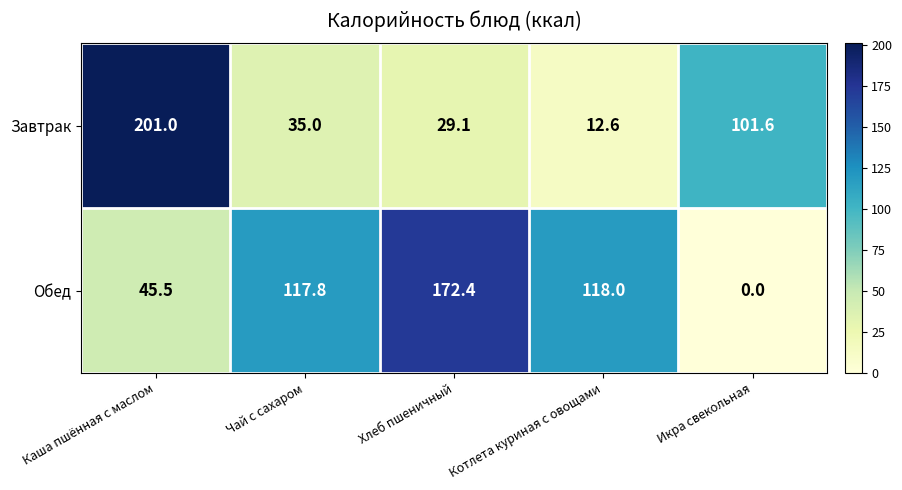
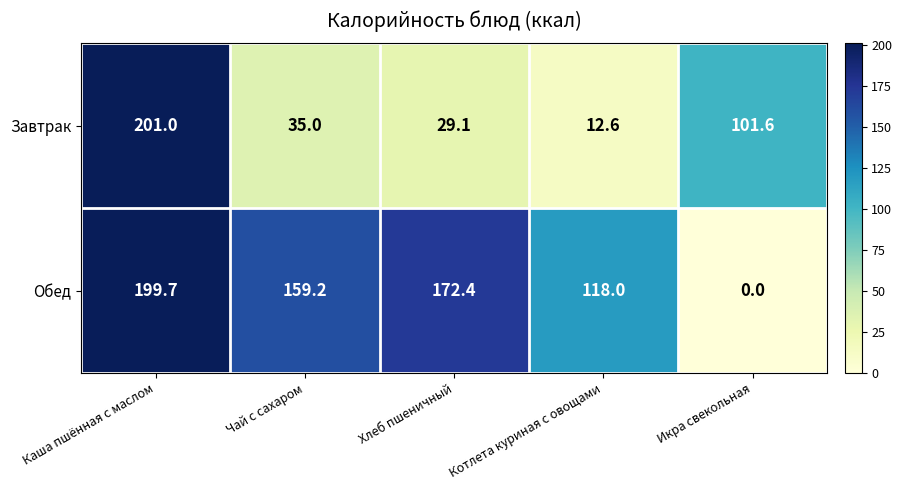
  {
    "Завтрак": {
      "Каша пшённая с маслом": 201.0,
      "Чай с сахаром": 35.0,
      "Хлеб пшеничный": 29.1,
      "Котлета куриная с овощами": 12.6,
      "Икра свекольная": 101.6
    },
    "Обед": {
-     "Каша пшённая с маслом": 45.5,
-     "Чай с сахаром": 117.8,
+     "Каша пшённая с маслом": 199.7,
+     "Чай с сахаром": 159.2,
      "Хлеб пшеничный": 172.4,
      "Котлета куриная с овощами": 118.0,
      "Икра свекольная": 0.0
    }
  }
